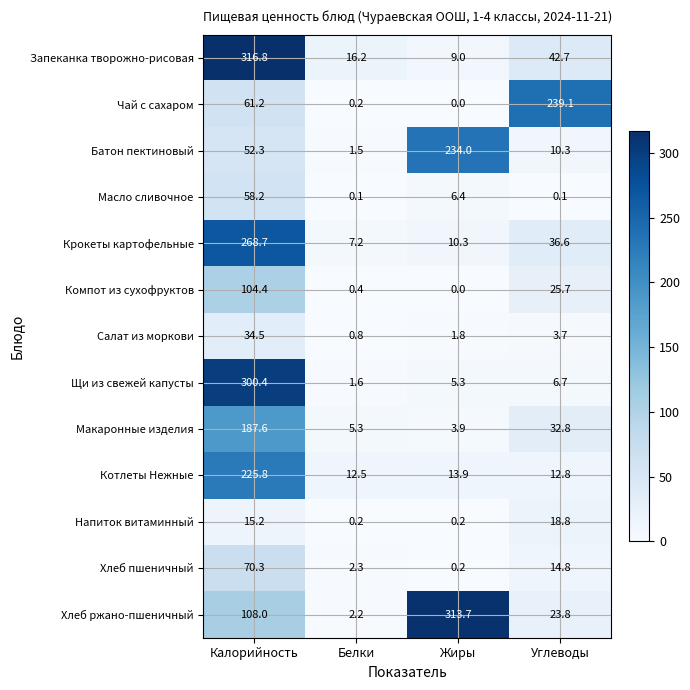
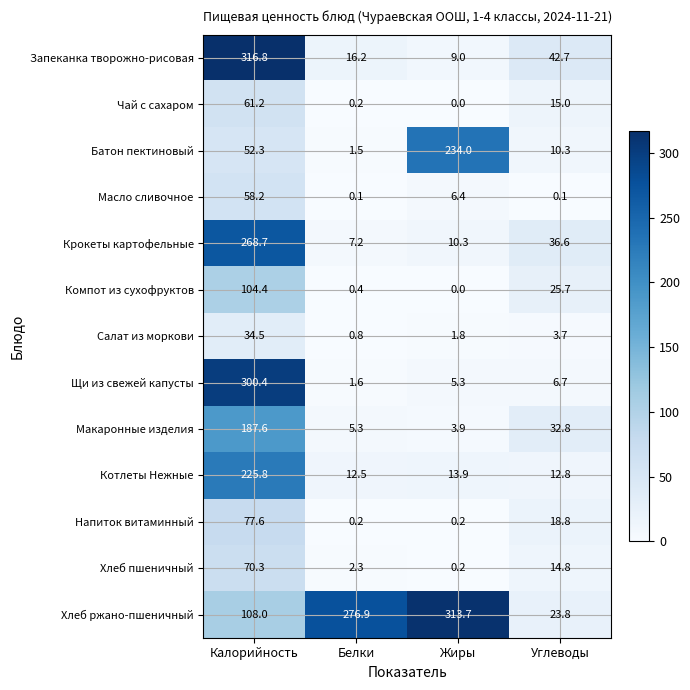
  {
    "Запеканка творожно-рисовая": {
      "Калорийность": 316.8,
      "Белки": 16.2,
      "Жиры": 9.0,
      "Углеводы": 42.7
    },
    "Чай с сахаром": {
      "Калорийность": 61.2,
      "Белки": 0.2,
      "Жиры": 0.0,
-     "Углеводы": 239.1
+     "Углеводы": 15.0
    },
    "Батон пектиновый": {
      "Калорийность": 52.3,
      "Белки": 1.5,
      "Жиры": 234.0,
      "Углеводы": 10.3
    },
    "Масло сливочное": {
      "Калорийность": 58.2,
      "Белки": 0.1,
      "Жиры": 6.4,
      "Углеводы": 0.1
    },
    "Крокеты картофельные": {
      "Калорийность": 268.7,
      "Белки": 7.2,
      "Жиры": 10.3,
      "Углеводы": 36.6
    },
    "Компот из сухофруктов": {
      "Калорийность": 104.4,
      "Белки": 0.4,
      "Жиры": 0.0,
      "Углеводы": 25.7
    },
    "Салат из моркови": {
      "Калорийность": 34.5,
      "Белки": 0.8,
      "Жиры": 1.8,
      "Углеводы": 3.7
    },
    "Щи из свежей капусты": {
      "Калорийность": 300.4,
      "Белки": 1.6,
      "Жиры": 5.3,
      "Углеводы": 6.7
    },
    "Макаронные изделия": {
      "Калорийность": 187.6,
      "Белки": 5.3,
      "Жиры": 3.9,
      "Углеводы": 32.8
    },
    "Котлеты Нежные": {
      "Калорийность": 225.8,
      "Белки": 12.5,
      "Жиры": 13.9,
      "Углеводы": 12.8
    },
    "Напиток витаминный": {
-     "Калорийность": 15.2,
+     "Калорийность": 77.6,
      "Белки": 0.2,
      "Жиры": 0.2,
      "Углеводы": 18.8
    },
    "Хлеб пшеничный": {
      "Калорийность": 70.3,
      "Белки": 2.3,
      "Жиры": 0.2,
      "Углеводы": 14.8
    },
    "Хлеб ржано-пшеничный": {
      "Калорийность": 108.0,
-     "Белки": 2.2,
+     "Белки": 276.9,
      "Жиры": 313.7,
      "Углеводы": 23.8
    }
  }
